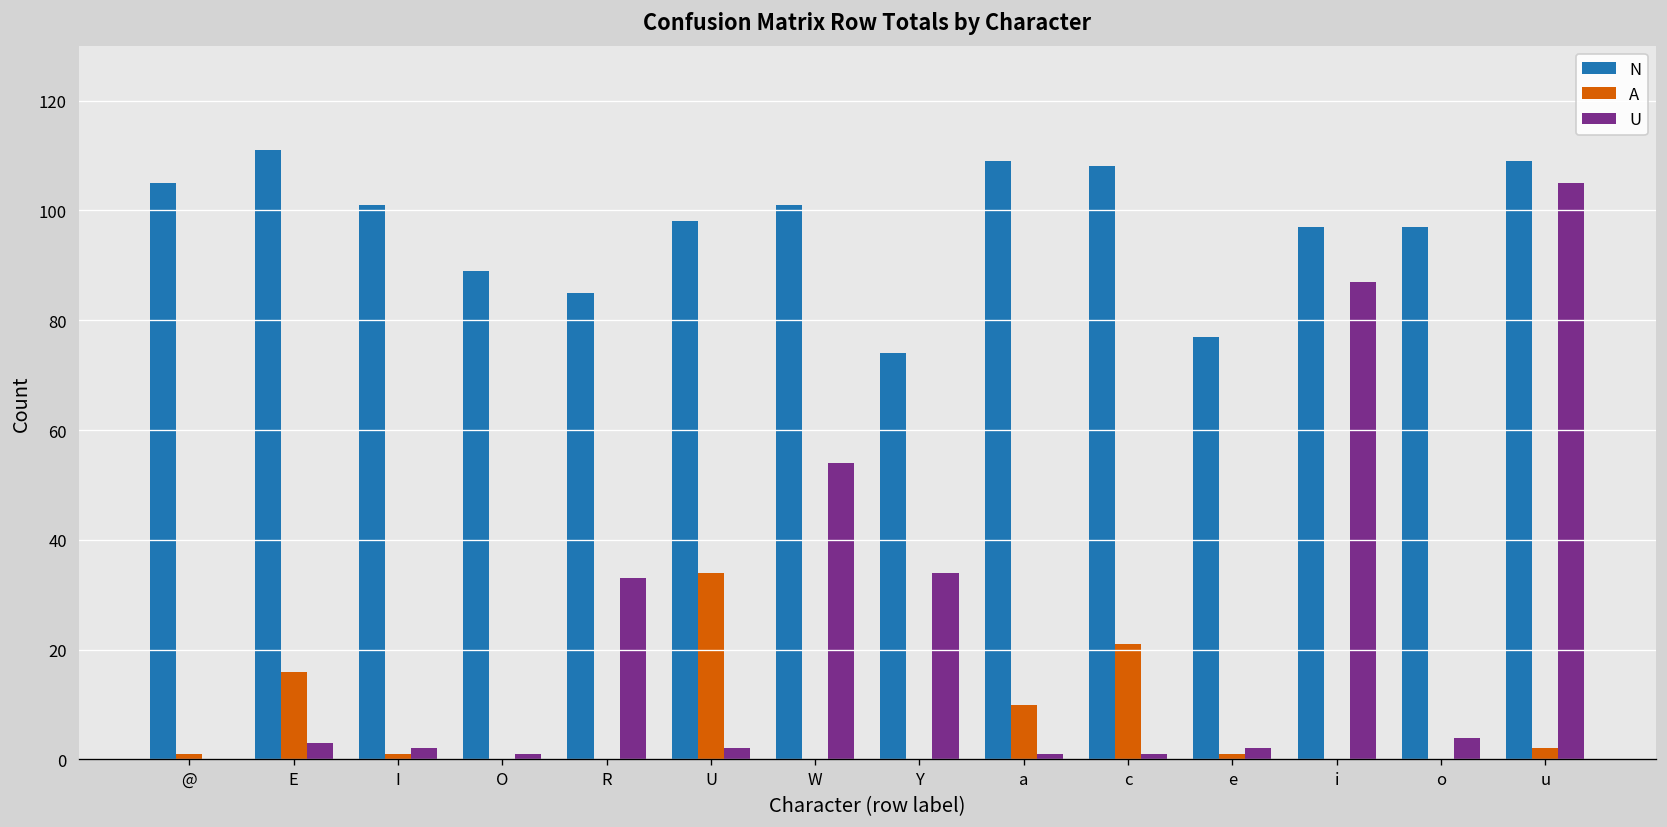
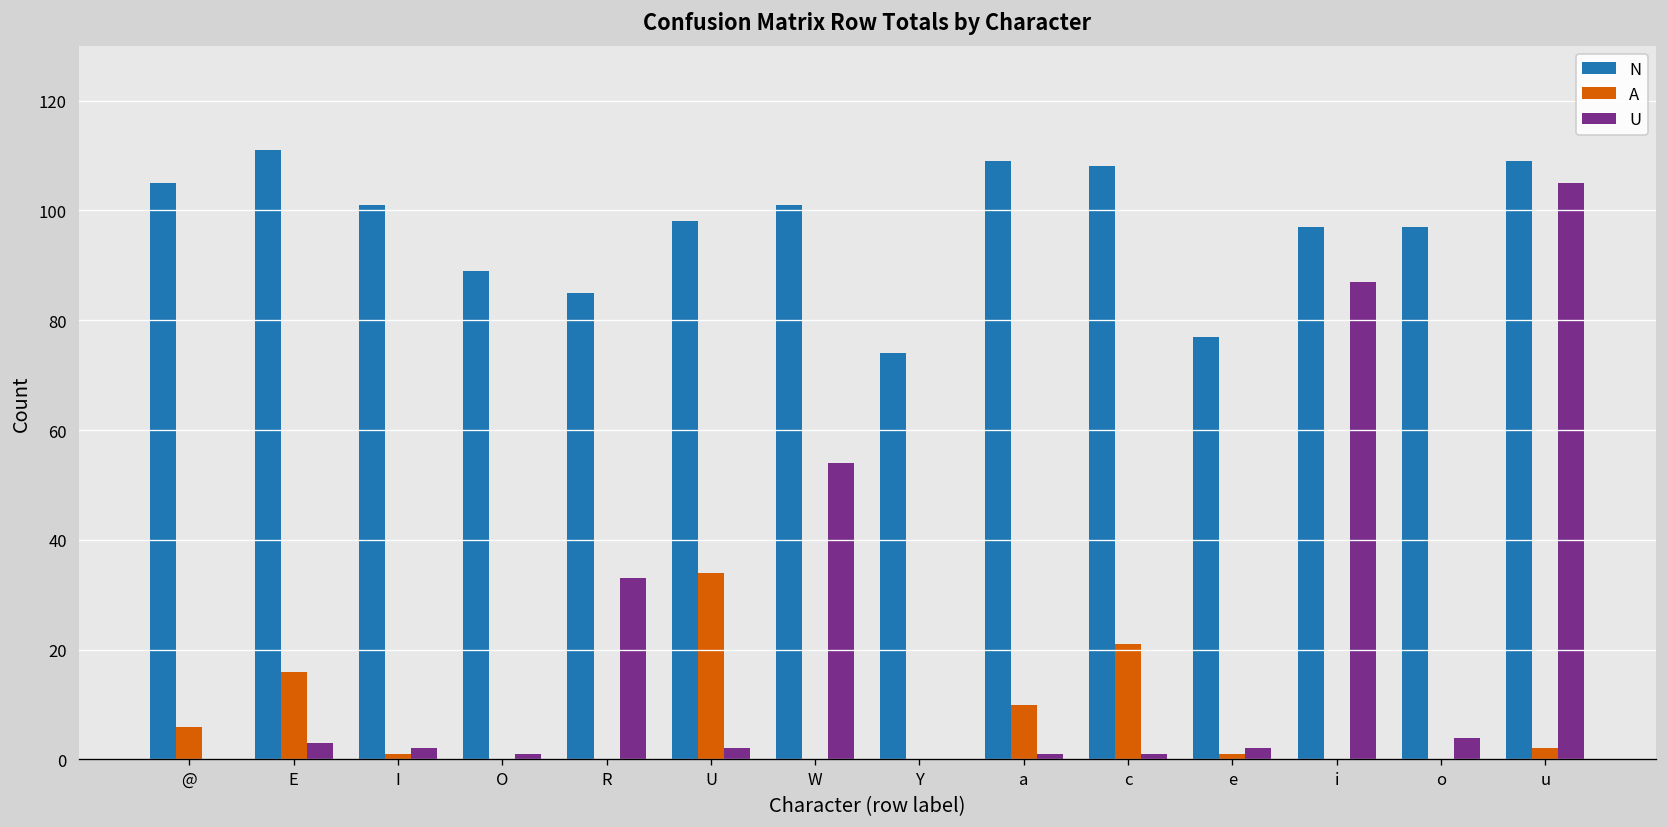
  {
    "N": {
      "@": 105,
      "E": 111,
      "I": 101,
      "O": 89,
      "R": 85,
      "U": 98,
      "W": 101,
      "Y": 74,
      "a": 109,
      "c": 108,
      "e": 77,
      "i": 97,
      "o": 97,
      "u": 109
    },
    "A": {
-     "@": 1,
+     "@": 6,
      "E": 16,
      "I": 1,
      "O": 0,
      "R": 0,
      "U": 34,
      "W": 0,
      "Y": 0,
      "a": 10,
      "c": 21,
      "e": 1,
      "i": 0,
      "o": 0,
      "u": 2
    },
    "U": {
      "@": 0,
      "E": 3,
      "I": 2,
      "O": 1,
      "R": 33,
      "U": 2,
      "W": 54,
-     "Y": 34,
+     "Y": 0,
      "a": 1,
      "c": 1,
      "e": 2,
      "i": 87,
      "o": 4,
      "u": 105
    }
  }
